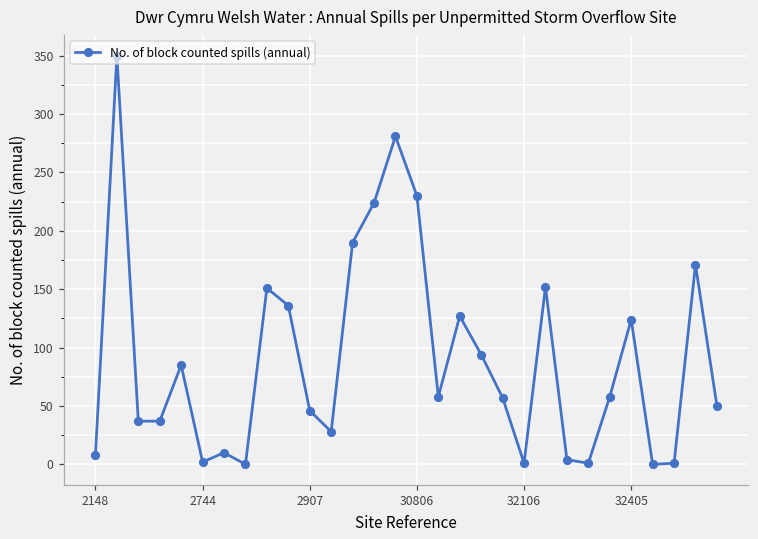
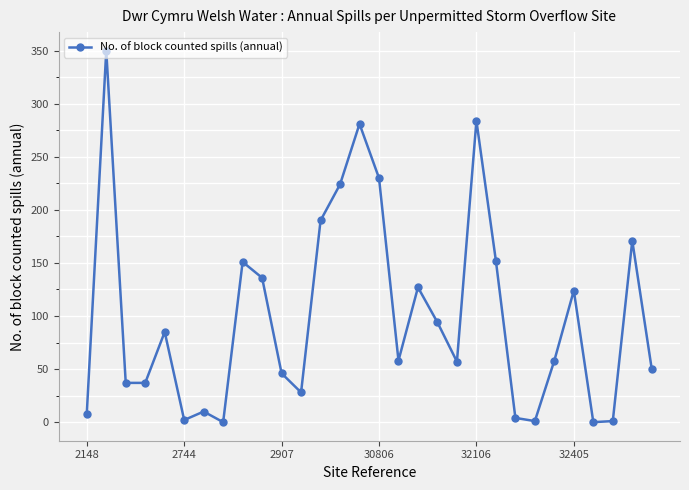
  {
    "2148": 8,
    "2744": 2,
    "2907": 46,
    "30806": 230,
-   "32106": 1,
+   "32106": 284,
    "32405": 124
  }
